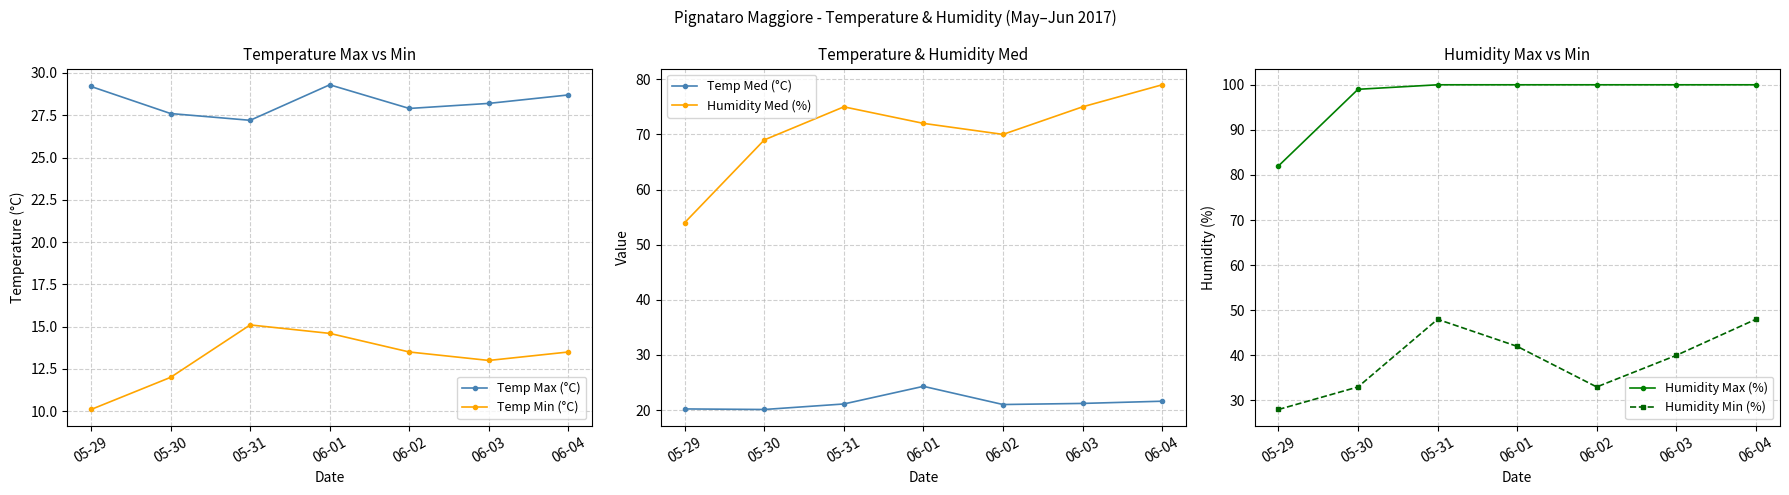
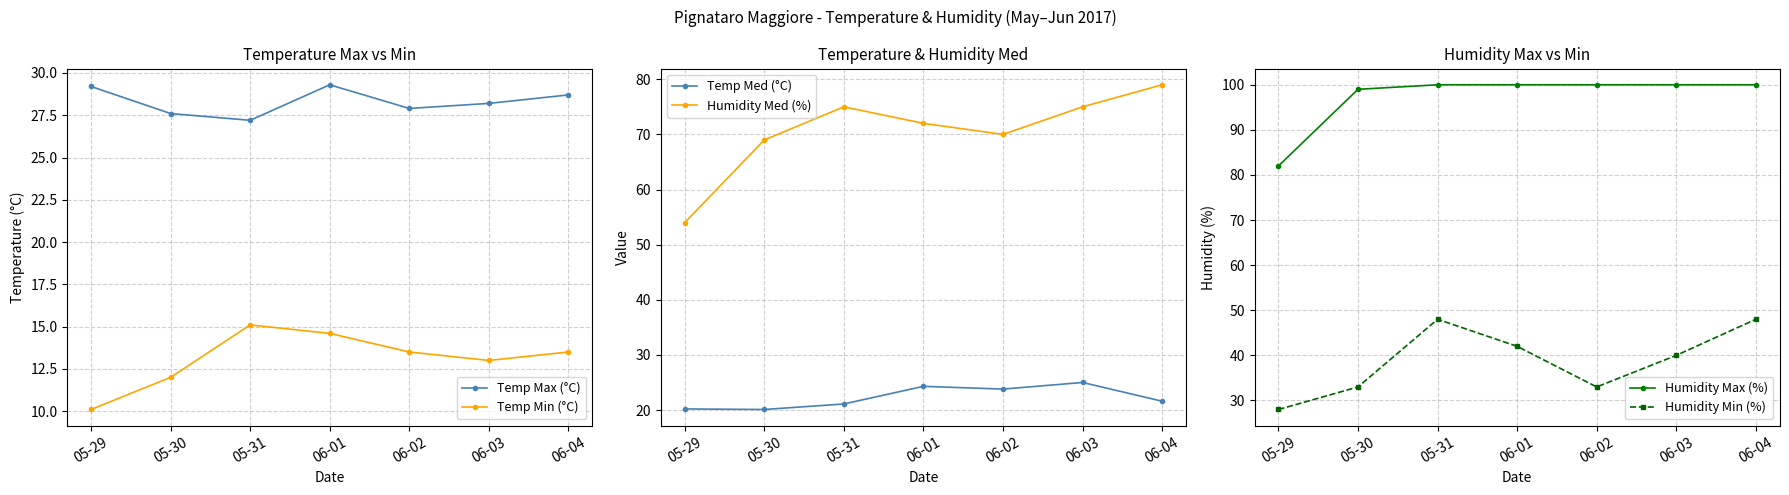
  {
    "Temperature Max vs Min": {
      "Temp Max (°C)": {
        "05-29": 29.2,
        "05-30": 27.6,
        "05-31": 27.2,
        "06-01": 29.3,
        "06-02": 27.9,
        "06-03": 28.2,
        "06-04": 28.7
      },
      "Temp Min (°C)": {
        "05-29": 10.1,
        "05-30": 12.0,
        "05-31": 15.1,
        "06-01": 14.6,
        "06-02": 13.5,
        "06-03": 13.0,
        "06-04": 13.5
      }
    },
    "Temperature & Humidity Med": {
      "Temp Med (°C)": {
        "05-29": 20,
        "05-30": 20,
        "05-31": 21,
        "06-01": 24,
-       "06-02": 21,
-       "06-03": 21,
+       "06-02": 24,
+       "06-03": 25,
        "06-04": 22
      },
      "Humidity Med (%)": {
        "05-29": 54,
        "05-30": 69,
        "05-31": 75,
        "06-01": 72,
        "06-02": 70,
        "06-03": 75,
        "06-04": 79
      }
    }
  }
